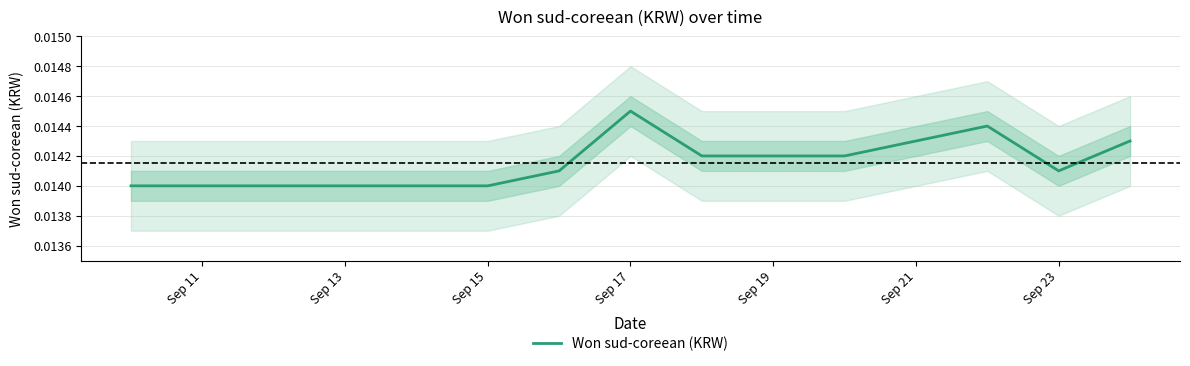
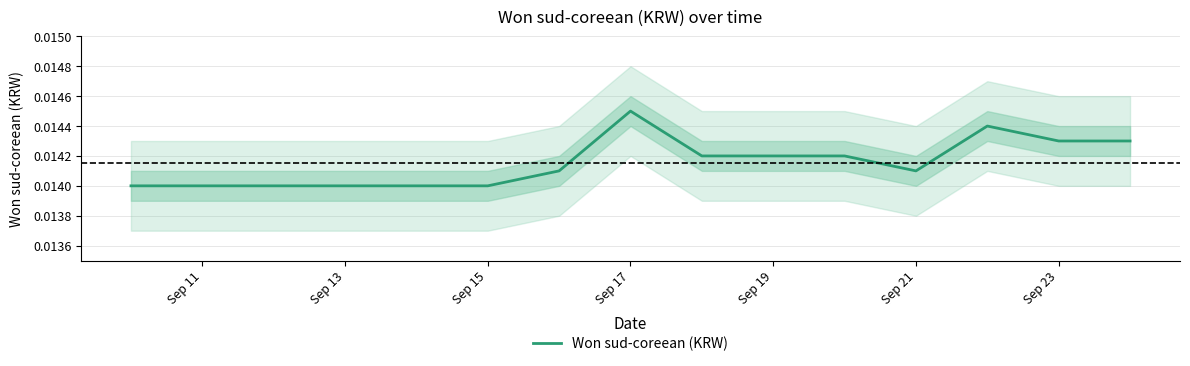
  {
    "Won sud-coreean (KRW)": {
      "Sep 11": 0.0140,
      "Sep 13": 0.0140,
      "Sep 15": 0.0140,
      "Sep 17": 0.0145,
      "Sep 19": 0.0142,
-     "Sep 21": 0.0143,
-     "Sep 23": 0.0141
+     "Sep 21": 0.0141,
+     "Sep 23": 0.0143
    }
  }
